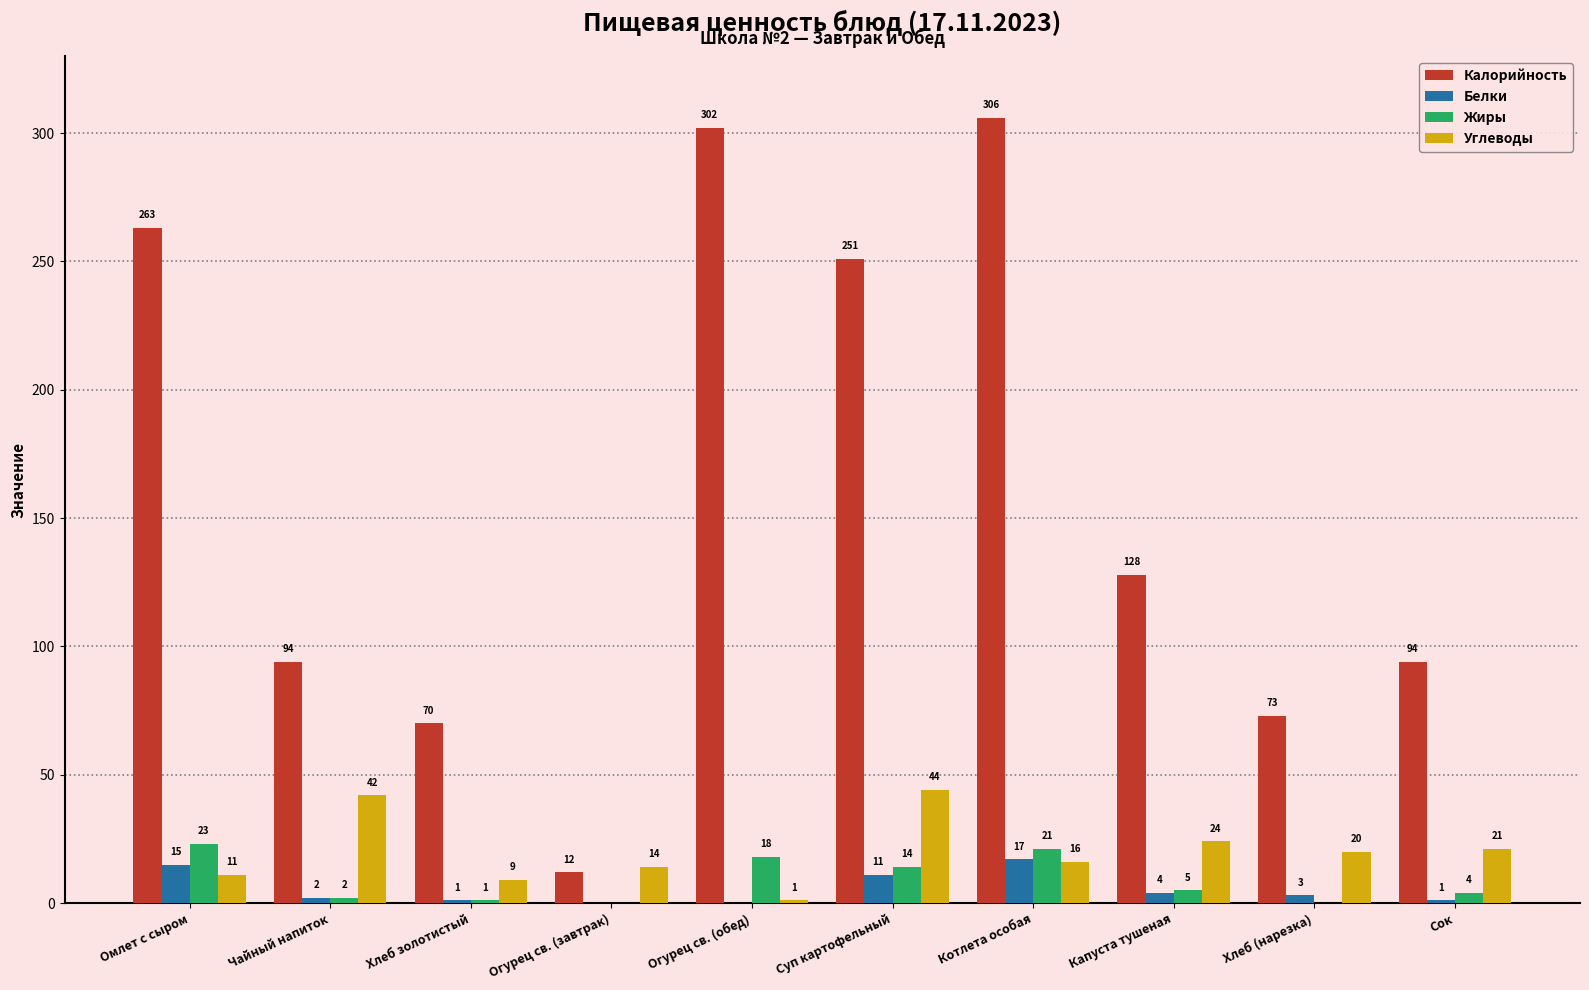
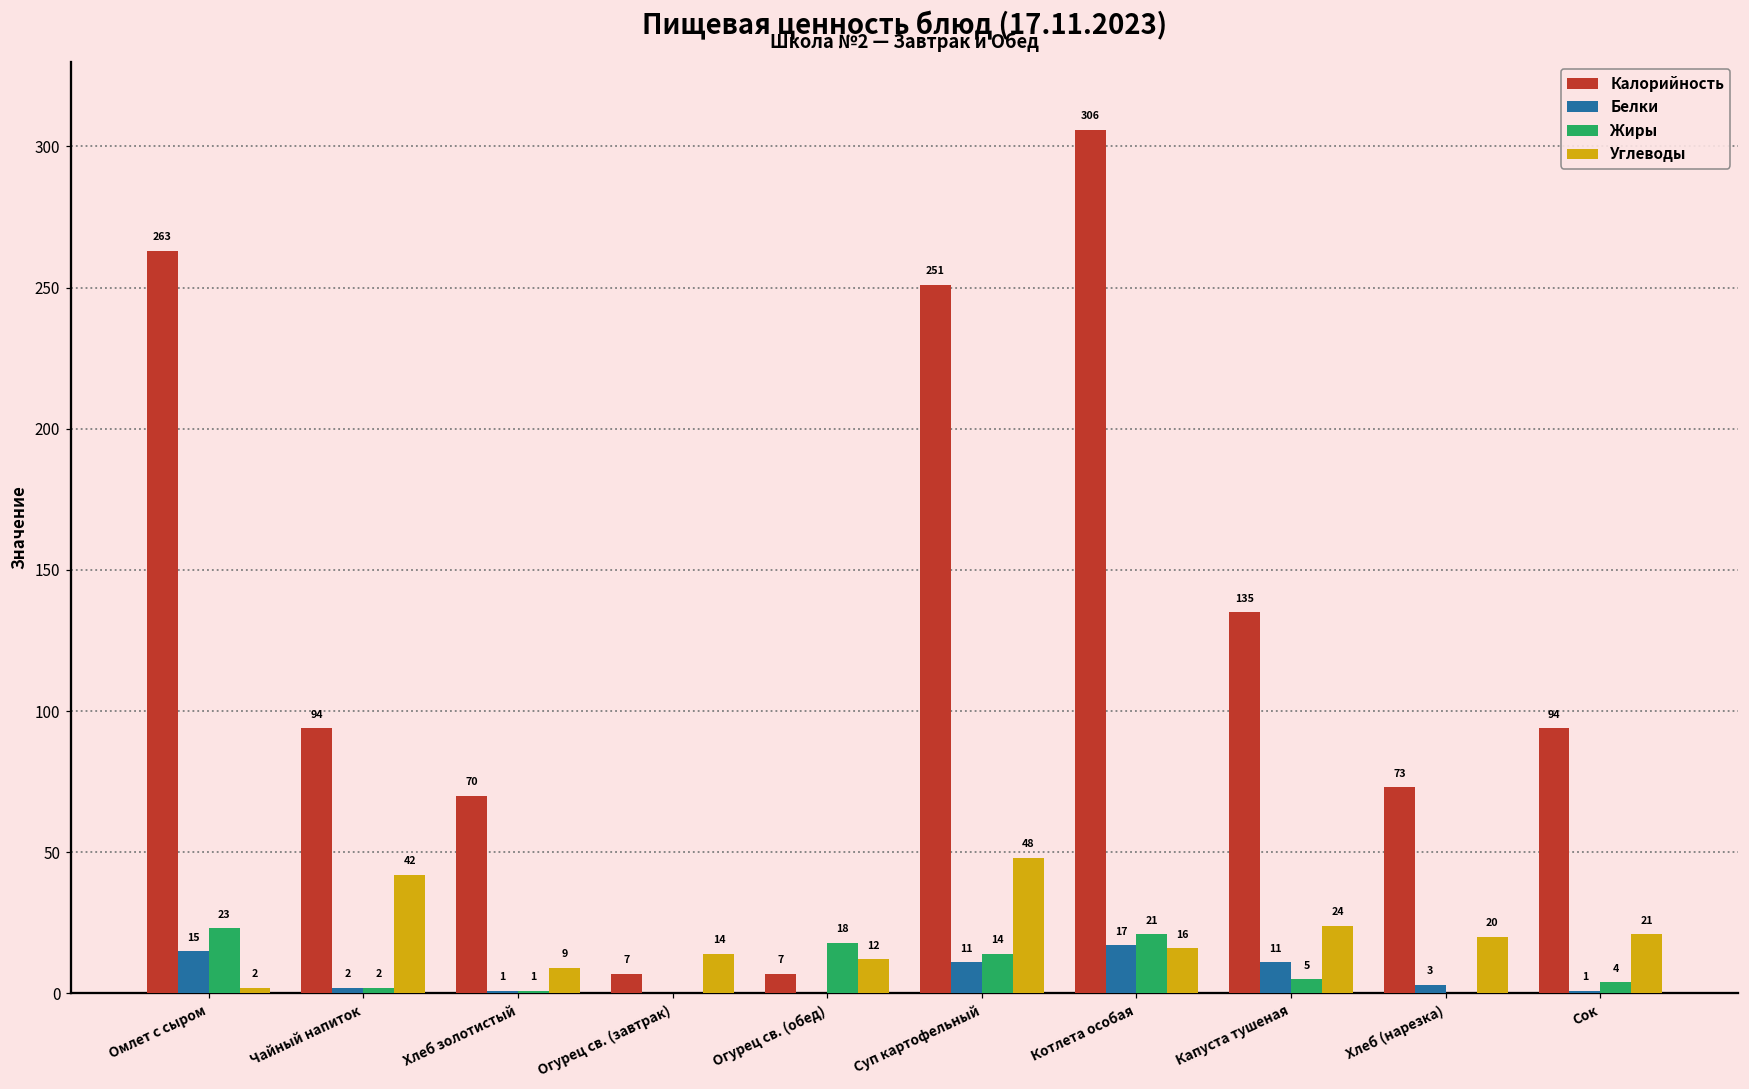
  {
    "Калорийность": {
      "Омлет с сыром": 263,
      "Чайный напиток": 94,
      "Хлеб золотистый": 70,
-     "Огурец св. (завтрак)": 12,
-     "Огурец св. (обед)": 302,
+     "Огурец св. (завтрак)": 7,
+     "Огурец св. (обед)": 7,
      "Суп картофельный": 251,
      "Котлета особая": 306,
-     "Капуста тушеная": 128,
+     "Капуста тушеная": 135,
      "Хлеб (нарезка)": 73,
      "Сок": 94
    },
    "Белки": {
      "Омлет с сыром": 15,
      "Чайный напиток": 2,
      "Хлеб золотистый": 1,
      "Суп картофельный": 11,
      "Котлета особая": 17,
-     "Капуста тушеная": 4,
+     "Капуста тушеная": 11,
      "Хлеб (нарезка)": 3,
      "Сок": 1
    },
    "Жиры": {
      "Омлет с сыром": 23,
      "Чайный напиток": 2,
      "Хлеб золотистый": 1,
      "Огурец св. (обед)": 18,
      "Суп картофельный": 14,
      "Котлета особая": 21,
      "Капуста тушеная": 5,
      "Сок": 4
    },
    "Углеводы": {
-     "Омлет с сыром": 11,
+     "Омлет с сыром": 2,
      "Чайный напиток": 42,
      "Хлеб золотистый": 9,
      "Огурец св. (завтрак)": 14,
-     "Огурец св. (обед)": 1,
-     "Суп картофельный": 44,
+     "Огурец св. (обед)": 12,
+     "Суп картофельный": 48,
      "Котлета особая": 16,
      "Капуста тушеная": 24,
      "Хлеб (нарезка)": 20,
      "Сок": 21
    }
  }
